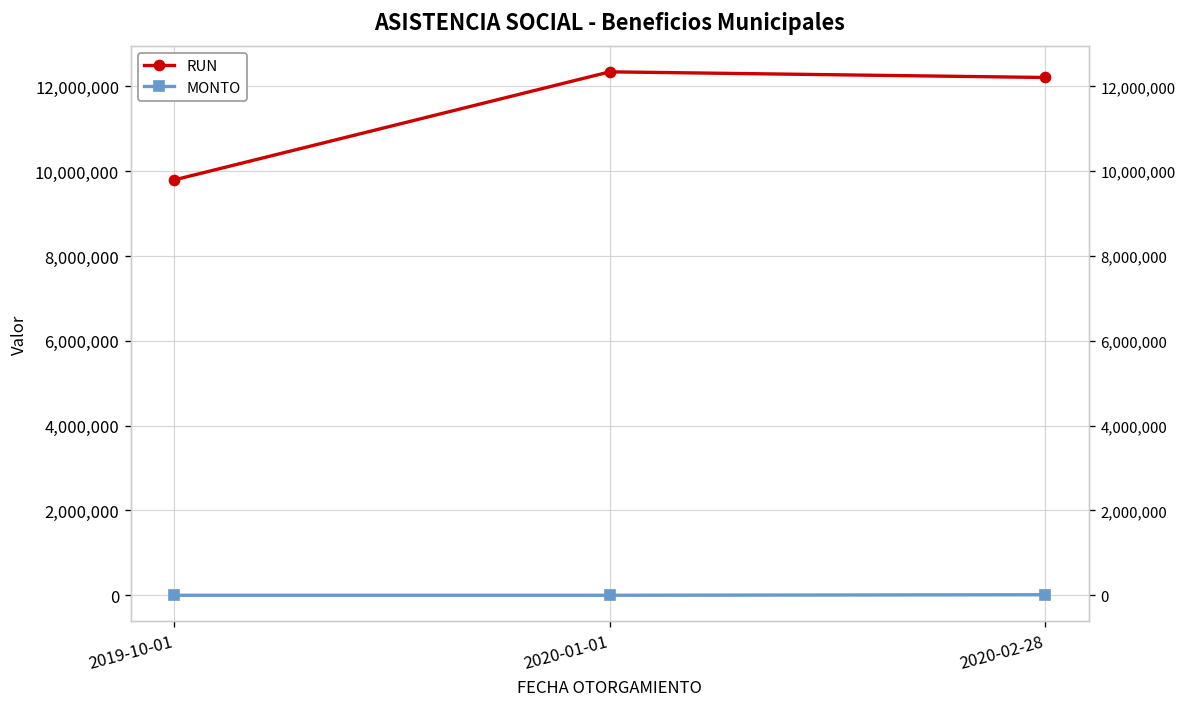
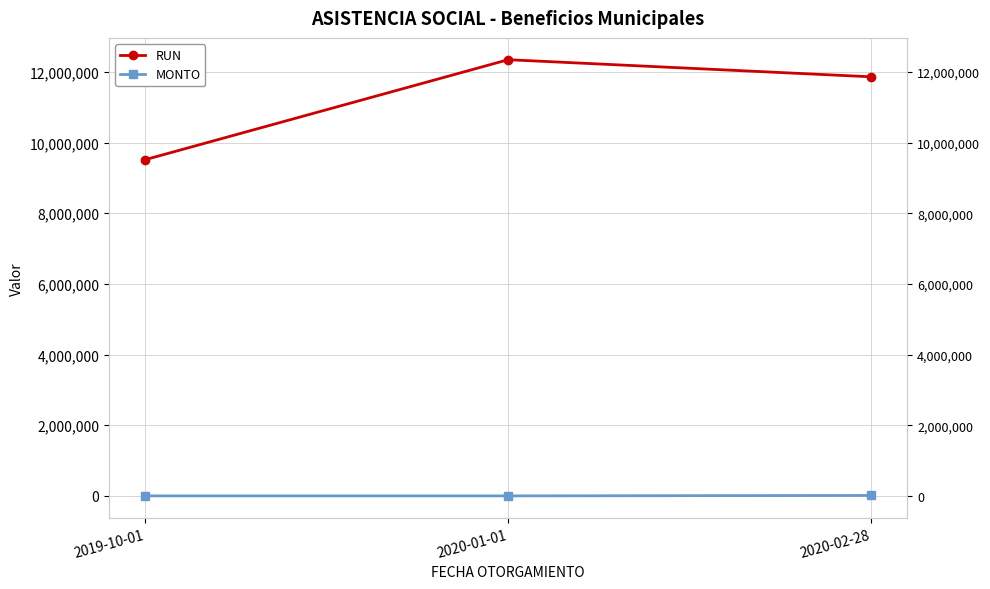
  {
    "RUN": {
-     "2019-10-01": "9,800,000",
+     "2019-10-01": "9,500,000",
      "2020-01-01": "12,300,000",
-     "2020-02-28": "12,200,000"
+     "2020-02-28": "11,900,000"
    },
    "MONTO": {
      "2019-10-01": "0",
      "2020-01-01": "0",
      "2020-02-28": "0"
    }
  }
